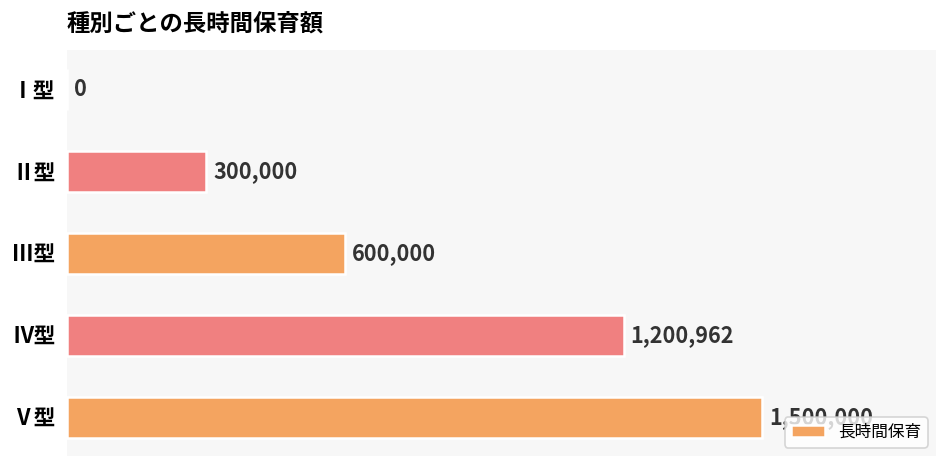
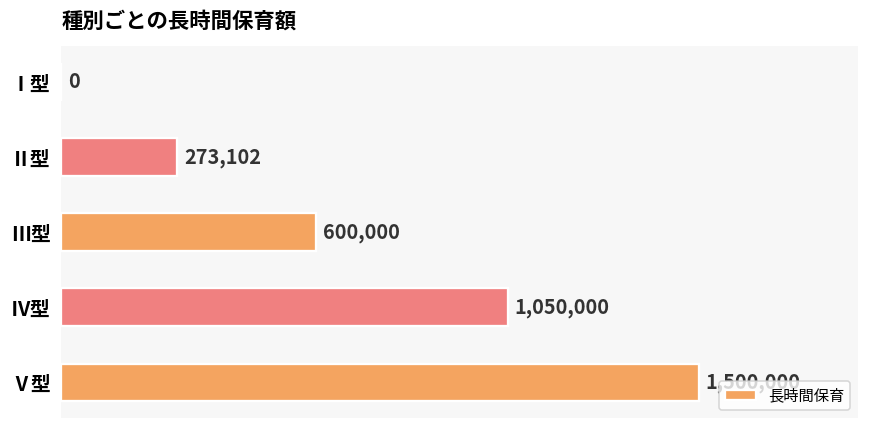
  {
    "Ⅰ型": "0",
-   "Ⅱ型": "300,000",
+   "Ⅱ型": "273,102",
    "Ⅲ型": "600,000",
-   "Ⅳ型": "1,200,962"
+   "Ⅳ型": "1,050,000"
  }
